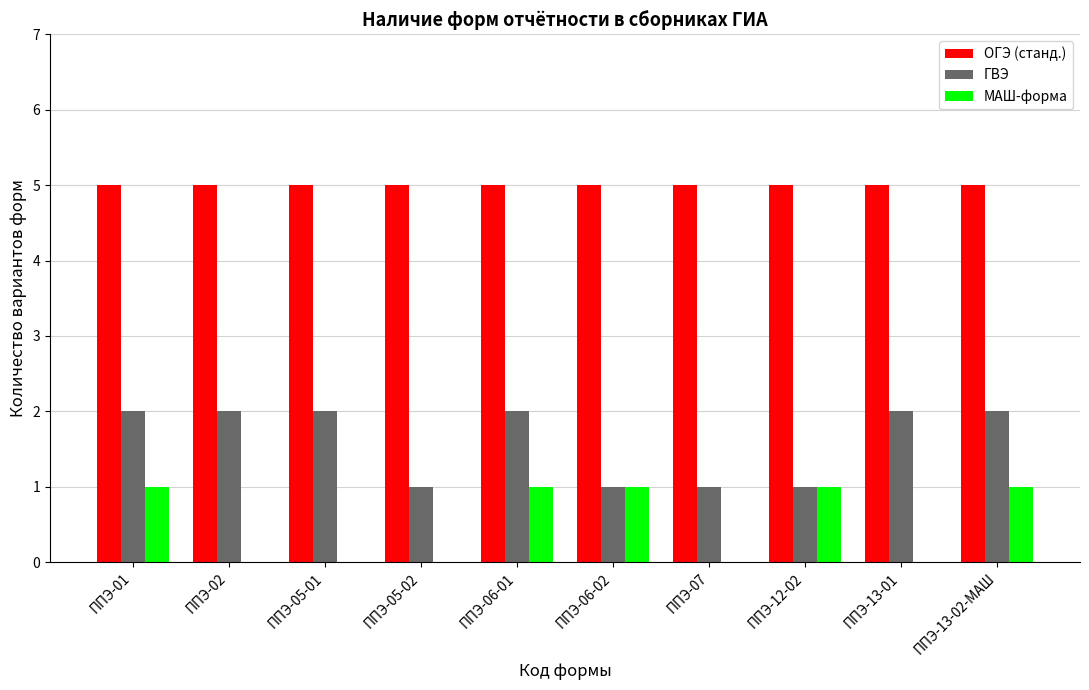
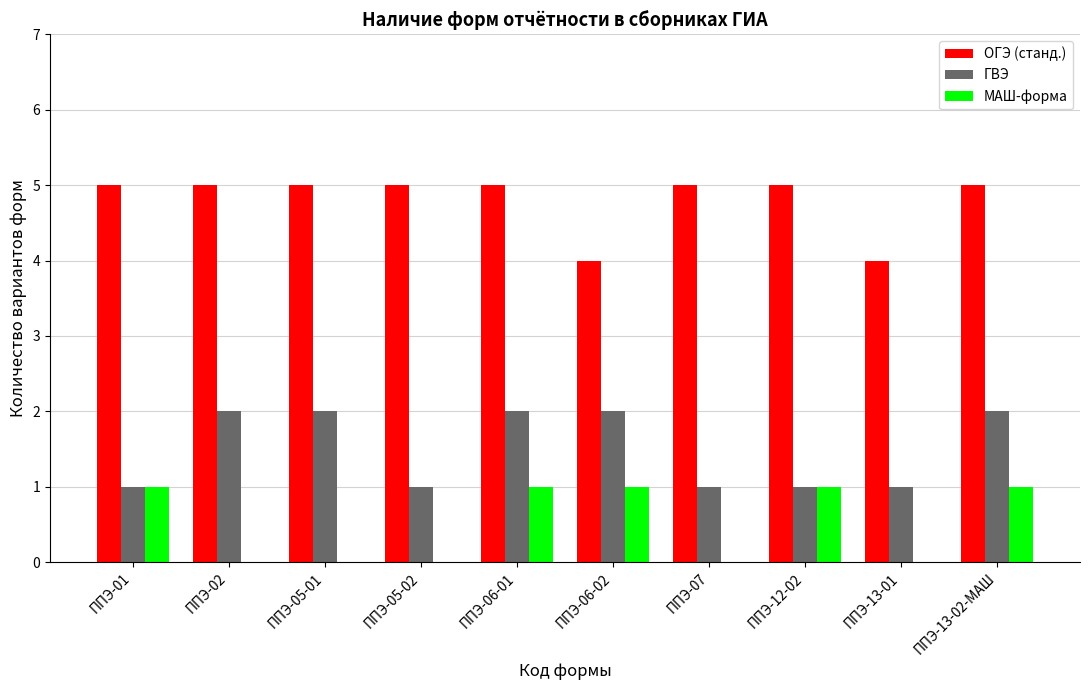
  {
    "ОГЭ (станд.)": {
      "ППЭ-01": 5,
      "ППЭ-02": 5,
      "ППЭ-05-01": 5,
      "ППЭ-05-02": 5,
      "ППЭ-06-01": 5,
-     "ППЭ-06-02": 5,
+     "ППЭ-06-02": 4,
      "ППЭ-07": 5,
      "ППЭ-12-02": 5,
-     "ППЭ-13-01": 5,
+     "ППЭ-13-01": 4,
      "ППЭ-13-02-МАШ": 5
    },
    "ГВЭ": {
-     "ППЭ-01": 2,
+     "ППЭ-01": 1,
      "ППЭ-02": 2,
      "ППЭ-05-01": 2,
      "ППЭ-05-02": 1,
      "ППЭ-06-01": 2,
-     "ППЭ-06-02": 1,
+     "ППЭ-06-02": 2,
      "ППЭ-07": 1,
      "ППЭ-12-02": 1,
-     "ППЭ-13-01": 2,
+     "ППЭ-13-01": 1,
      "ППЭ-13-02-МАШ": 2
    },
    "МАШ-форма": {
      "ППЭ-01": 1,
      "ППЭ-02": 0,
      "ППЭ-05-01": 0,
      "ППЭ-05-02": 0,
      "ППЭ-06-01": 1,
      "ППЭ-06-02": 1,
      "ППЭ-07": 0,
      "ППЭ-12-02": 1,
      "ППЭ-13-01": 0,
      "ППЭ-13-02-МАШ": 1
    }
  }
